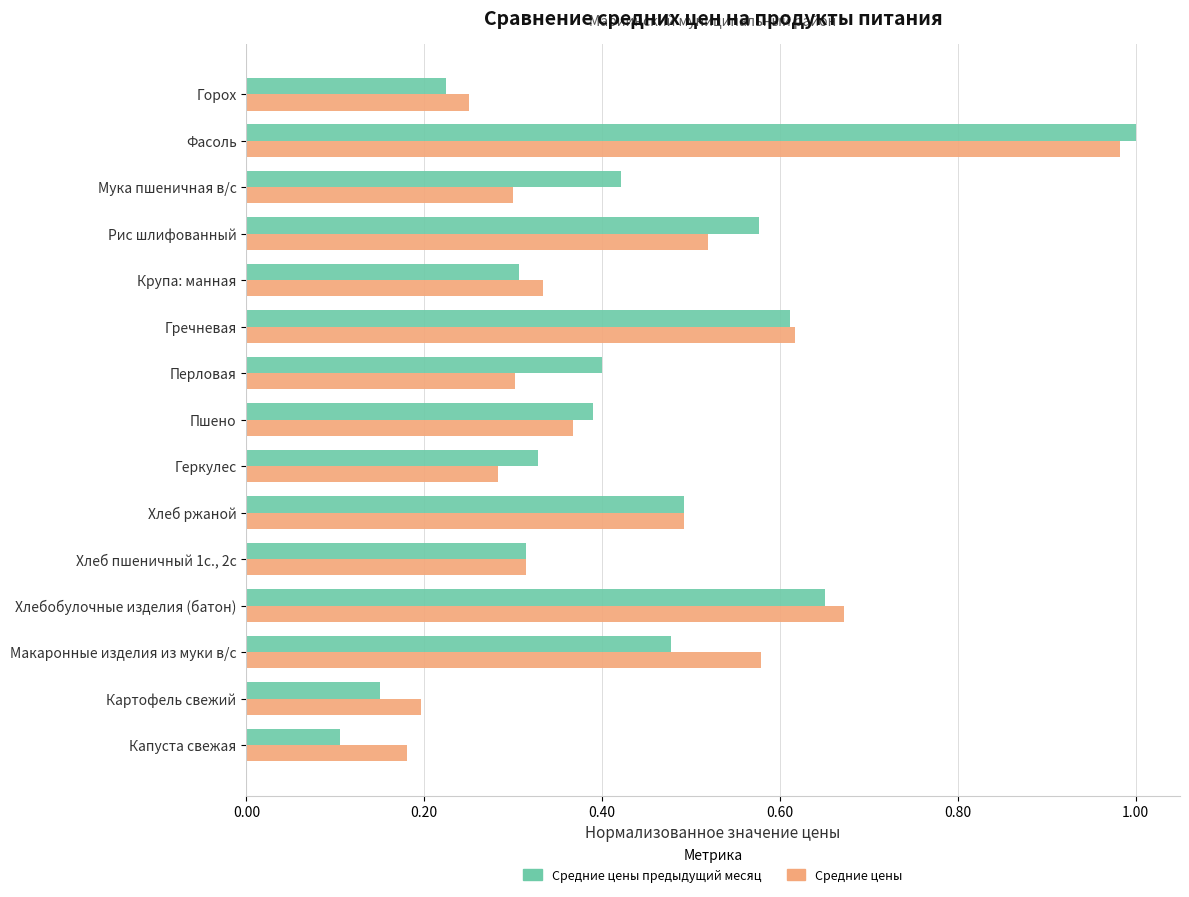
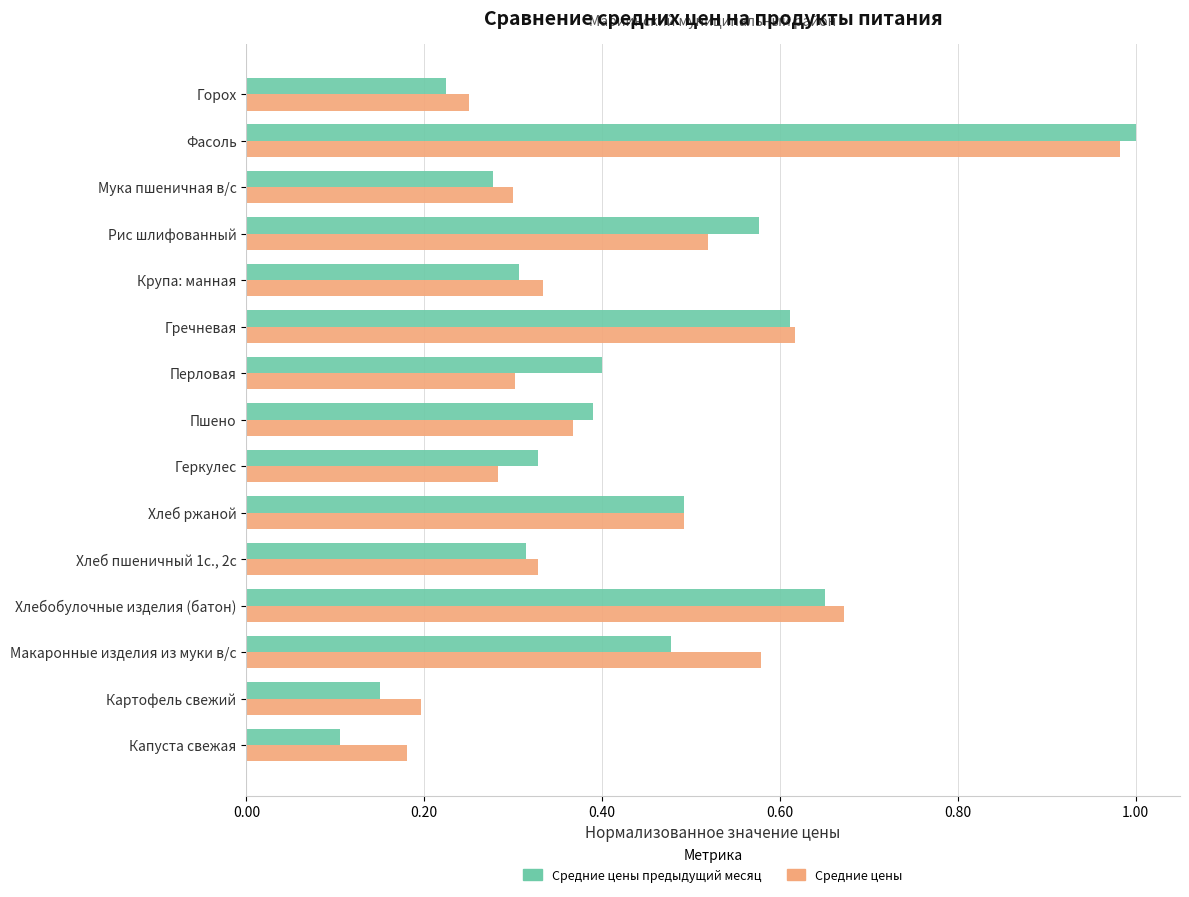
  {
    "Средние цены предыдущий месяц": {
      "Горох": 0.22,
      "Фасоль": 1.00,
-     "Мука пшеничная в/с": 0.42,
+     "Мука пшеничная в/с": 0.28,
      "Рис шлифованный": 0.58,
      "Крупа: манная": 0.31,
      "Гречневая": 0.61,
      "Перловая": 0.40,
      "Пшено": 0.39,
      "Геркулес": 0.33,
      "Хлеб ржаной": 0.49,
      "Хлеб пшеничный 1с., 2с": 0.31,
      "Хлебобулочные изделия (батон)": 0.65,
      "Макаронные изделия из муки в/с": 0.48,
      "Картофель свежий": 0.15,
      "Капуста свежая": 0.11
    },
    "Средние цены": {
      "Горох": 0.25,
      "Фасоль": 0.98,
      "Мука пшеничная в/с": 0.30,
      "Рис шлифованный": 0.52,
      "Крупа: манная": 0.33,
      "Гречневая": 0.62,
      "Перловая": 0.30,
      "Пшено": 0.37,
      "Геркулес": 0.28,
      "Хлеб ржаной": 0.49,
-     "Хлеб пшеничный 1с., 2с": 0.31,
+     "Хлеб пшеничный 1с., 2с": 0.33,
      "Хлебобулочные изделия (батон)": 0.67,
      "Макаронные изделия из муки в/с": 0.58,
      "Картофель свежий": 0.20,
      "Капуста свежая": 0.18
    }
  }
